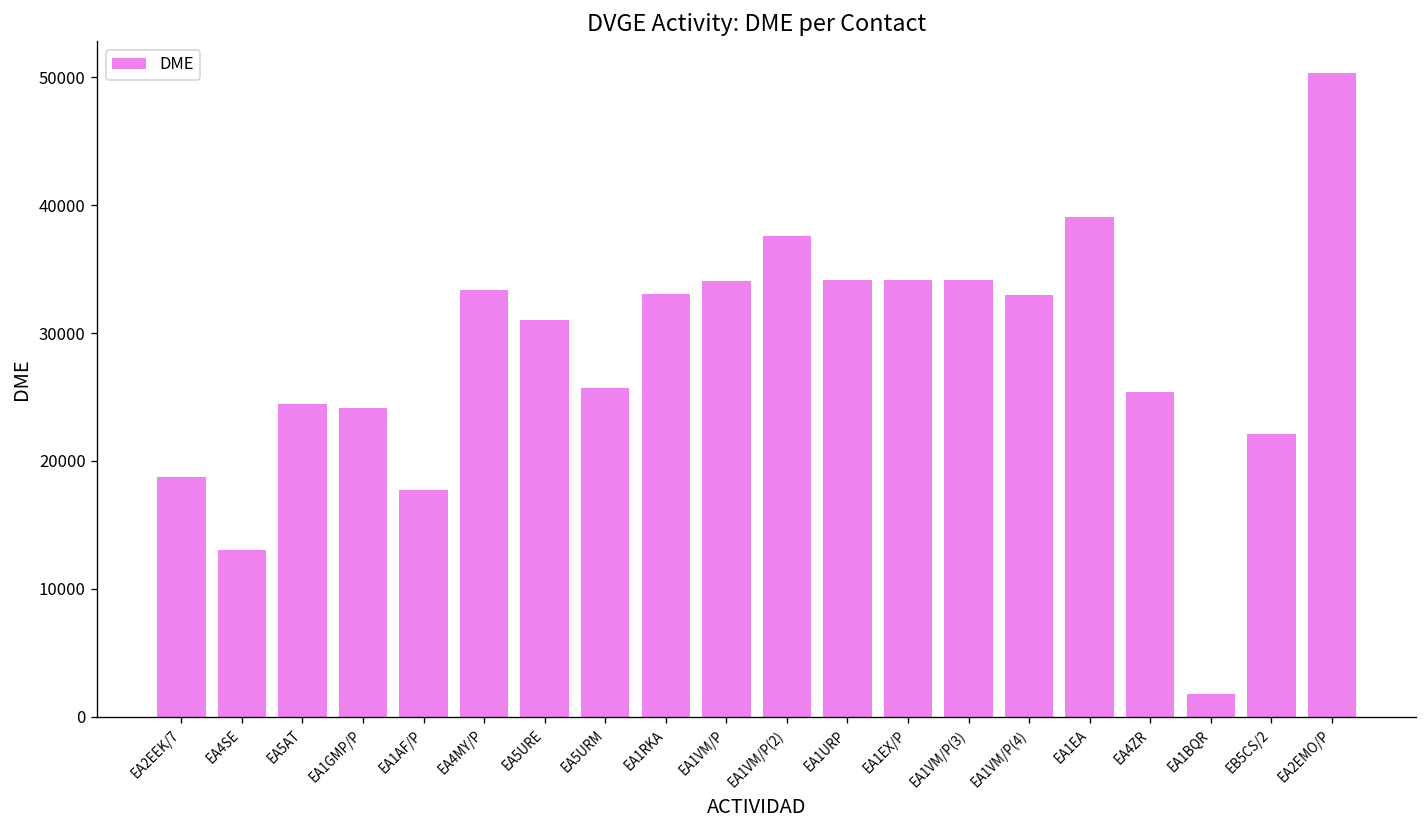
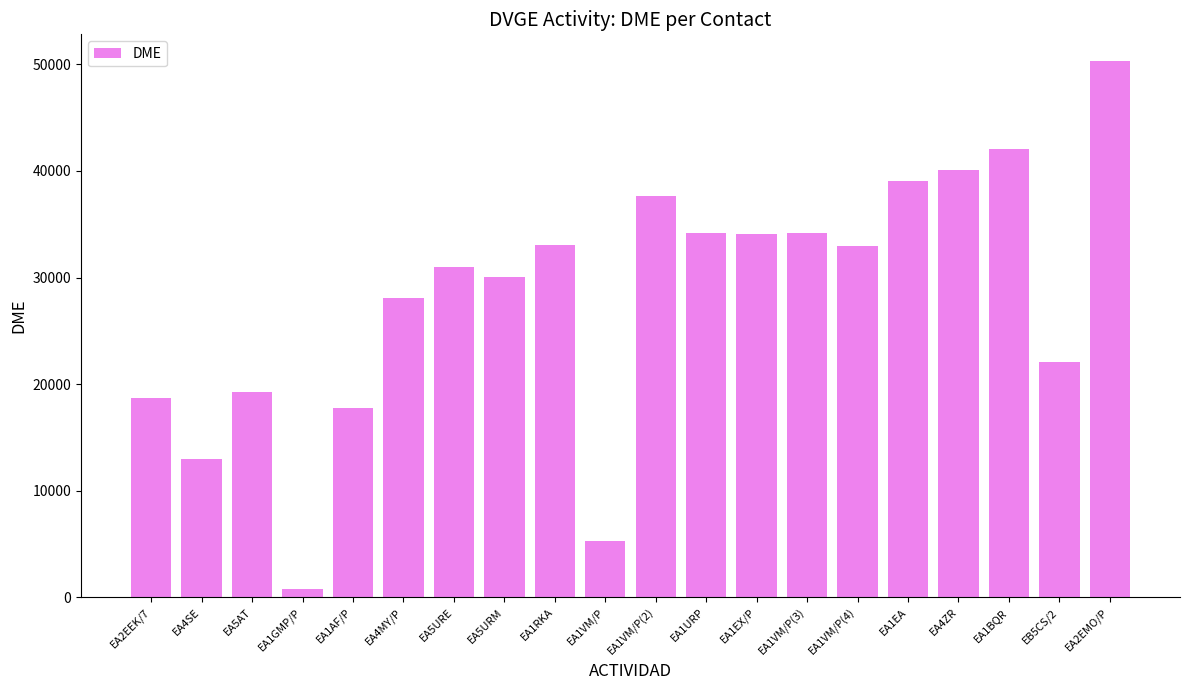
  {
    "EA2EEK/7": 18700,
    "EA4SE": 13000,
-   "EA5AT": 24500,
-   "EA1GMP/P": 24100,
+   "EA5AT": 19300,
+   "EA1GMP/P": 800,
    "EA1AF/P": 17800,
-   "EA4MY/P": 33400,
+   "EA4MY/P": 28100,
    "EA5URE": 31000,
-   "EA5URM": 25700,
+   "EA5URM": 30000,
    "EA1RKA": 33000,
-   "EA1VM/P": 34000,
+   "EA1VM/P": 5300,
    "EA1VM/P(2)": 37600,
    "EA1URP": 34200,
    "EA1EX/P": 34100,
    "EA1VM/P(3)": 34200,
    "EA1VM/P(4)": 33000,
    "EA1EA": 39100,
-   "EA4ZR": 25400,
-   "EA1BQR": 1800,
+   "EA4ZR": 40100,
+   "EA1BQR": 42000,
    "EB5CS/2": 22100,
    "EA2EMO/P": 50300
  }
